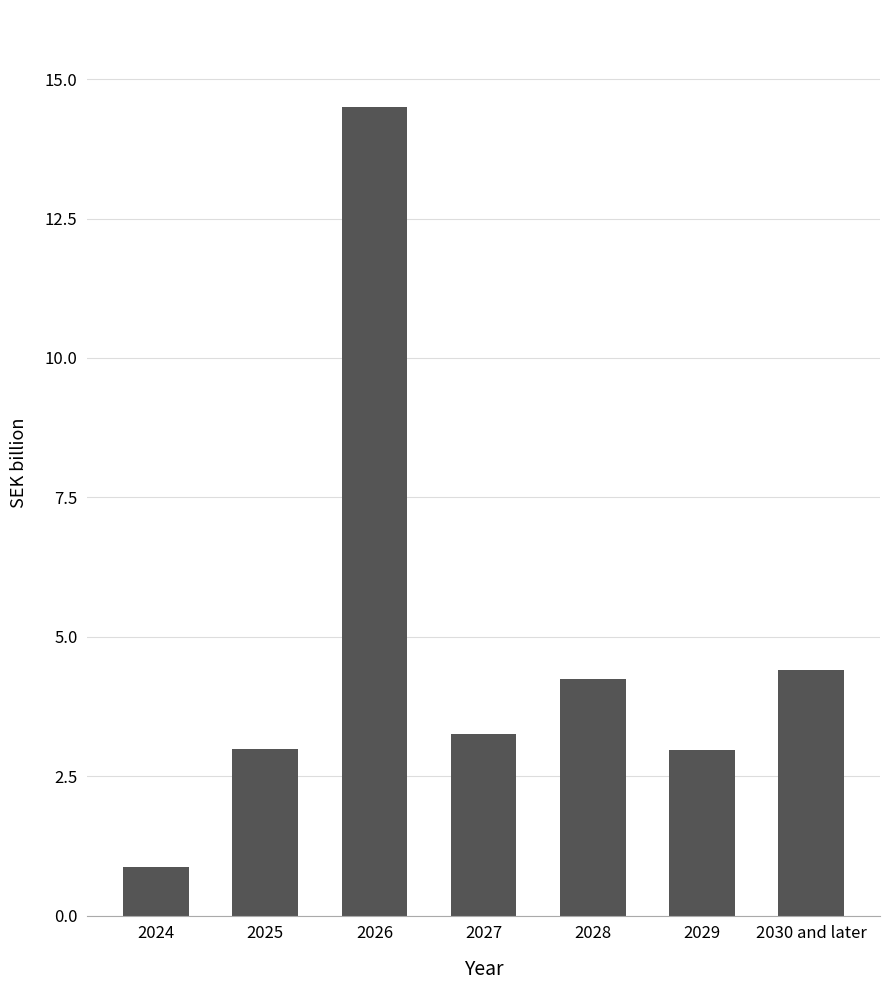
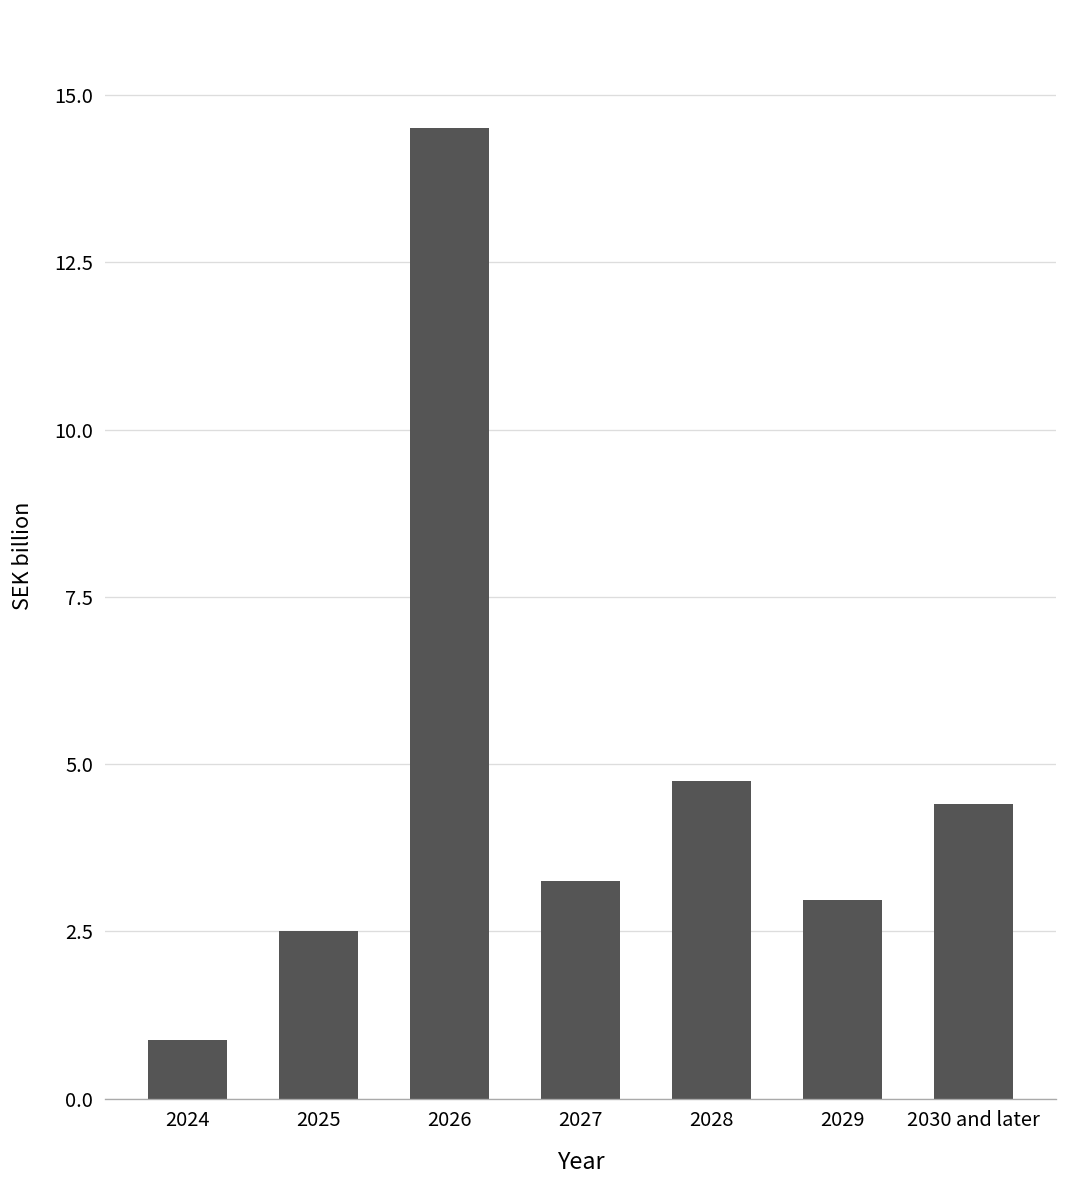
  {
    "2024": 0.9,
-   "2025": 3.0,
+   "2025": 2.5,
    "2026": 14.5,
    "2027": 3.3,
-   "2028": 4.3,
+   "2028": 4.8,
    "2029": 3.0,
    "2030 and later": 4.4
  }
